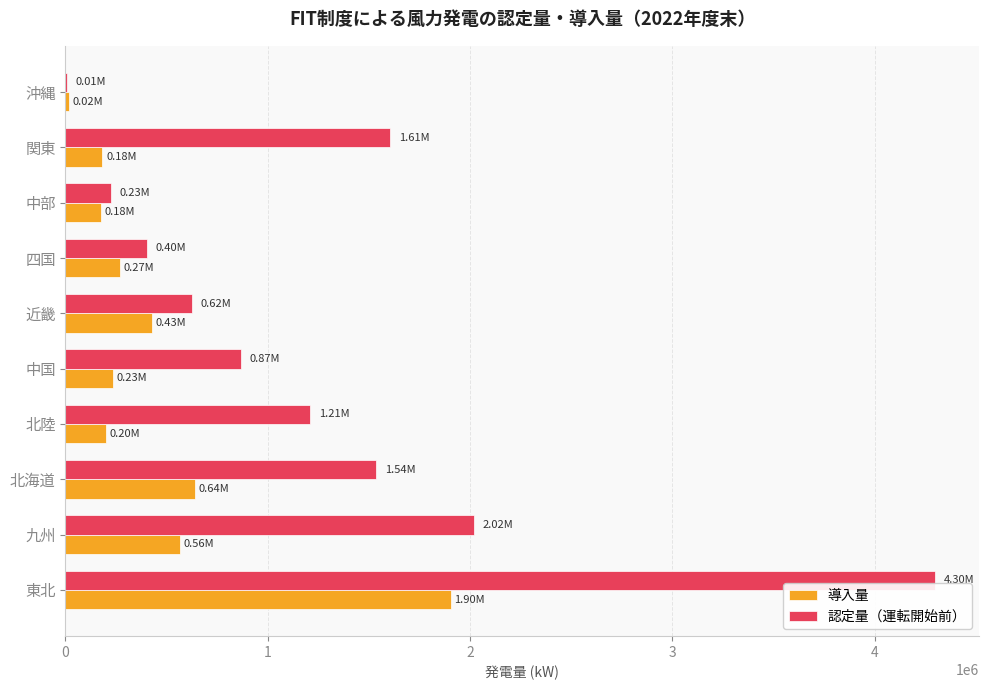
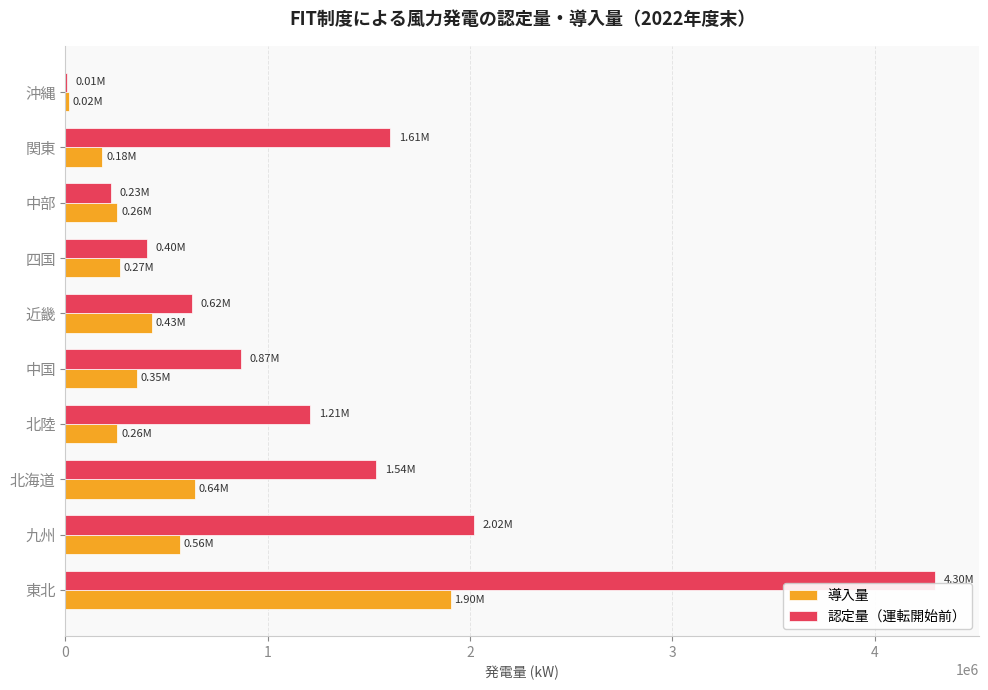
  {
    "導入量": {
      "沖縄": "0.02M",
      "関東": "0.18M",
-     "中部": "0.18M",
+     "中部": "0.26M",
      "四国": "0.27M",
      "近畿": "0.43M",
-     "中国": "0.23M",
-     "北陸": "0.20M",
+     "中国": "0.35M",
+     "北陸": "0.26M",
      "北海道": "0.64M",
      "九州": "0.56M",
      "東北": "1.90M"
    },
    "認定量（運転開始前）": {
      "沖縄": "0.01M",
      "関東": "1.61M",
      "中部": "0.23M",
      "四国": "0.40M",
      "近畿": "0.62M",
      "中国": "0.87M",
      "北陸": "1.21M",
      "北海道": "1.54M",
      "九州": "2.02M"
    }
  }
